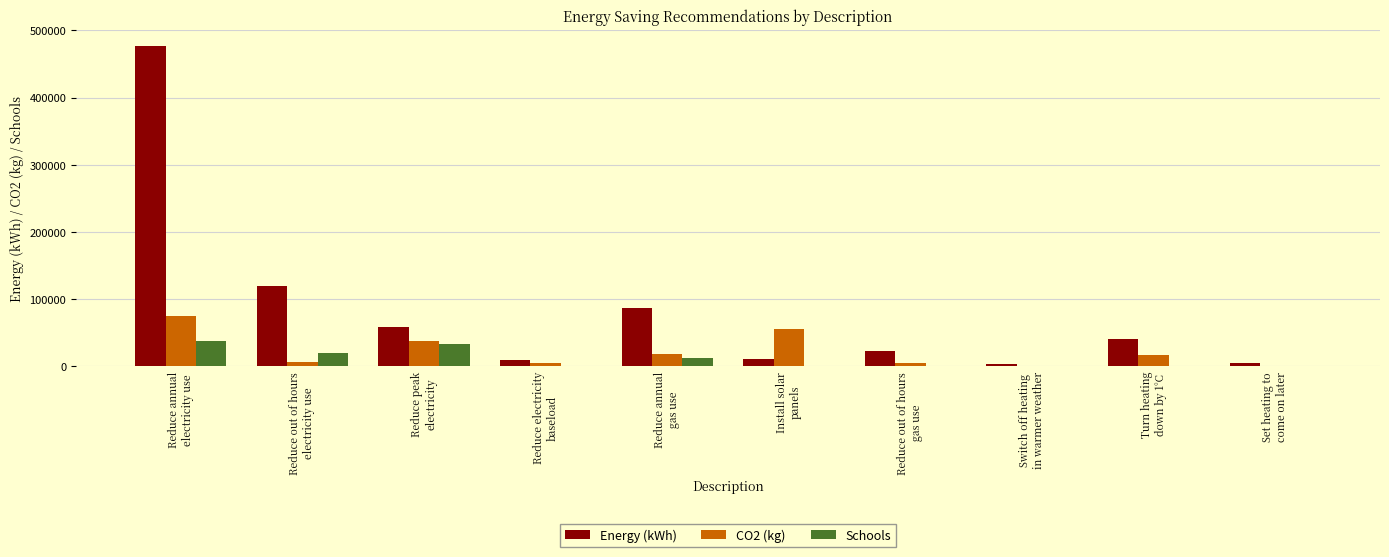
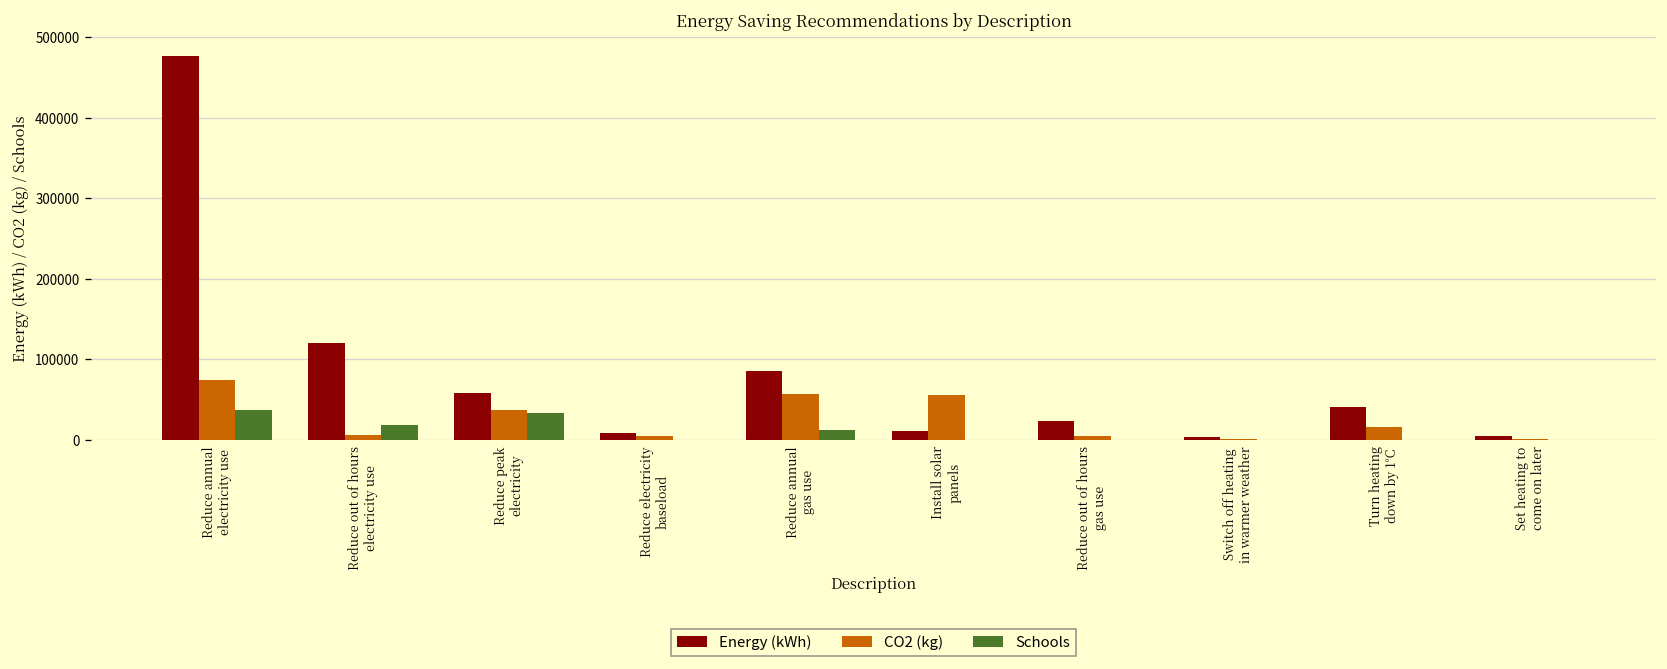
  {
    "Energy (kWh)": {
      "Reduce annual electricity use": 480000,
      "Reduce out of hours electricity use": 120000,
      "Reduce peak electricity": 60000,
      "Reduce electricity baseload": 10000,
      "Reduce annual gas use": 90000,
      "Install solar panels": 10000,
      "Reduce out of hours gas use": 20000,
      "Switch off heating in warmer weather": 0,
      "Turn heating down by 1°C": 40000,
      "Set heating to come on later": 0
    },
    "CO2 (kg)": {
      "Reduce annual electricity use": 70000,
      "Reduce out of hours electricity use": 10000,
      "Reduce peak electricity": 40000,
      "Reduce electricity baseload": 0,
-     "Reduce annual gas use": 20000,
+     "Reduce annual gas use": 60000,
      "Install solar panels": 60000,
      "Reduce out of hours gas use": 0,
      "Turn heating down by 1°C": 20000
    },
    "Schools": {
      "Reduce annual electricity use": 40000,
      "Reduce out of hours electricity use": 20000,
      "Reduce peak electricity": 30000,
      "Reduce annual gas use": 10000
    }
  }
